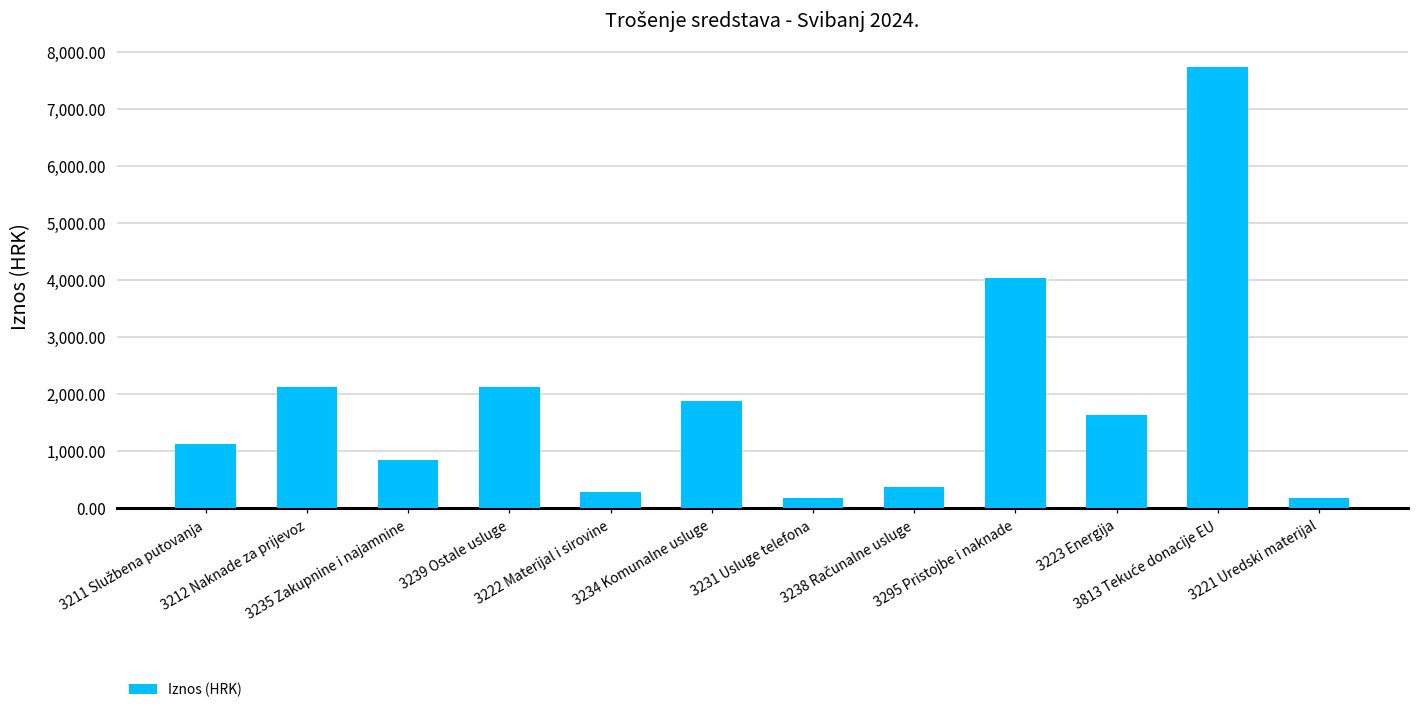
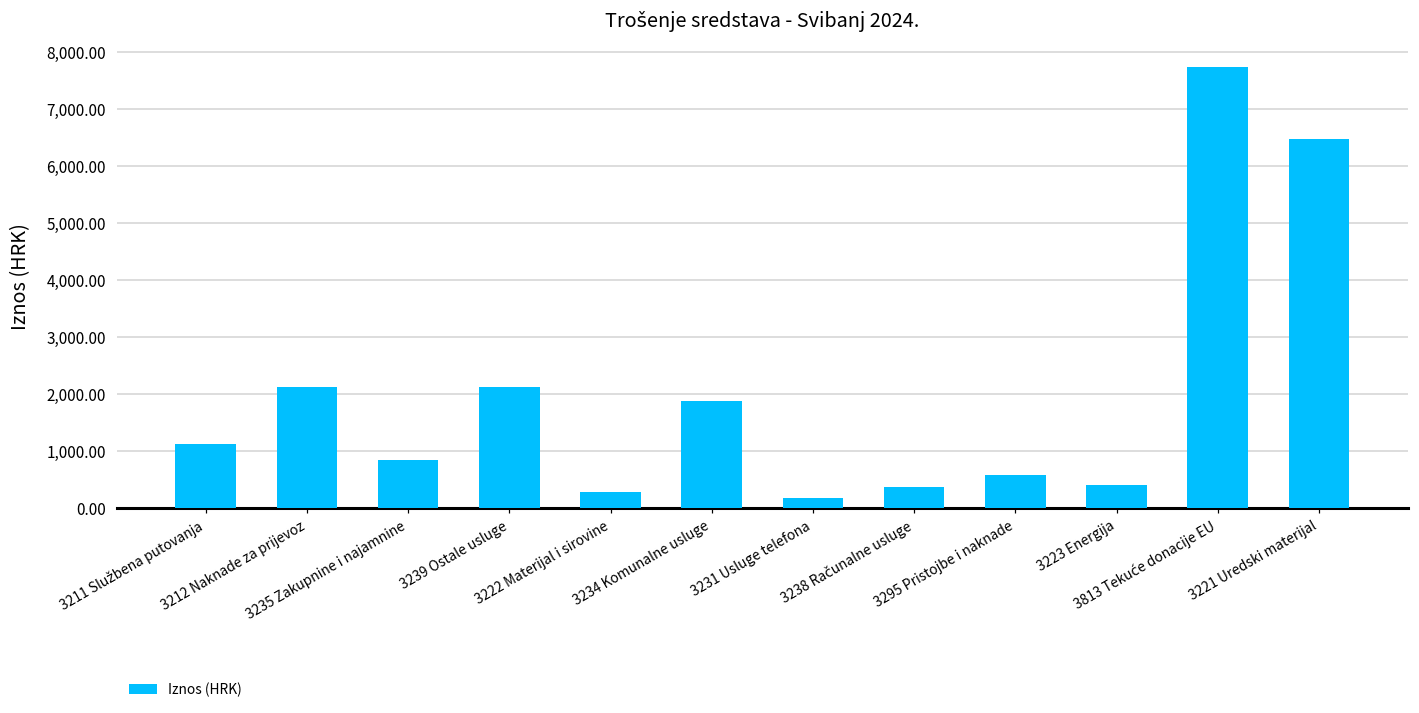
  {
    "3211 Službena putovanja": "1,100",
    "3212 Naknade za prijevoz": "2,100",
    "3235 Zakupnine i najamnine": "800",
    "3239 Ostale usluge": "2,100",
    "3222 Materijal i sirovine": "300",
    "3234 Komunalne usluge": "1,900",
    "3231 Usluge telefona": "200",
    "3238 Računalne usluge": "400",
-   "3295 Pristojbe i naknade": "4,000",
-   "3223 Energija": "1,600",
+   "3295 Pristojbe i naknade": "600",
+   "3223 Energija": "400",
    "3813 Tekuće donacije EU": "7,700",
-   "3221 Uredski materijal": "200"
+   "3221 Uredski materijal": "6,500"
  }
